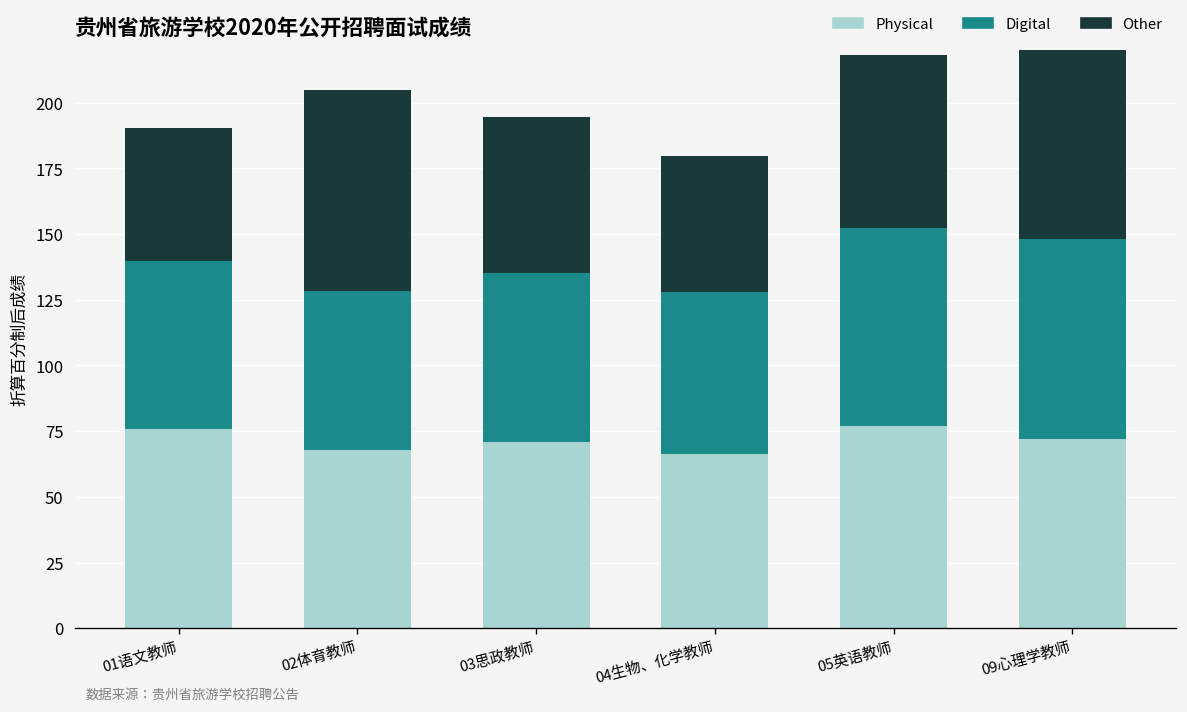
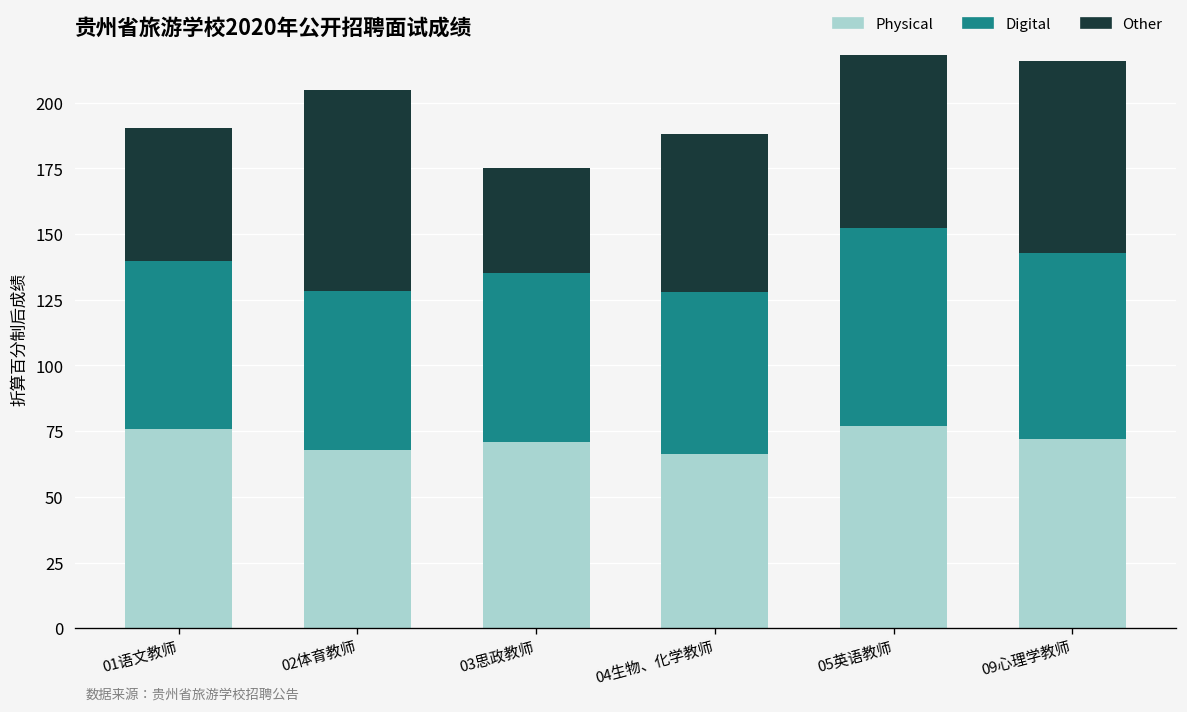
  {
    "Physical": {
      "01语文教师": 76,
      "02体育教师": 68,
      "03思政教师": 71,
      "04生物、化学教师": 66,
      "05英语教师": 77,
      "09心理学教师": 72
    },
    "Digital": {
      "01语文教师": 64,
      "02体育教师": 61,
      "03思政教师": 65,
      "04生物、化学教师": 62,
      "05英语教师": 75,
-     "09心理学教师": 76
+     "09心理学教师": 71
    },
    "Other": {
      "01语文教师": 51,
      "02体育教师": 76,
-     "03思政教师": 59,
-     "04生物、化学教师": 52,
+     "03思政教师": 40,
+     "04生物、化学教师": 60,
      "05英语教师": 66
    }
  }
